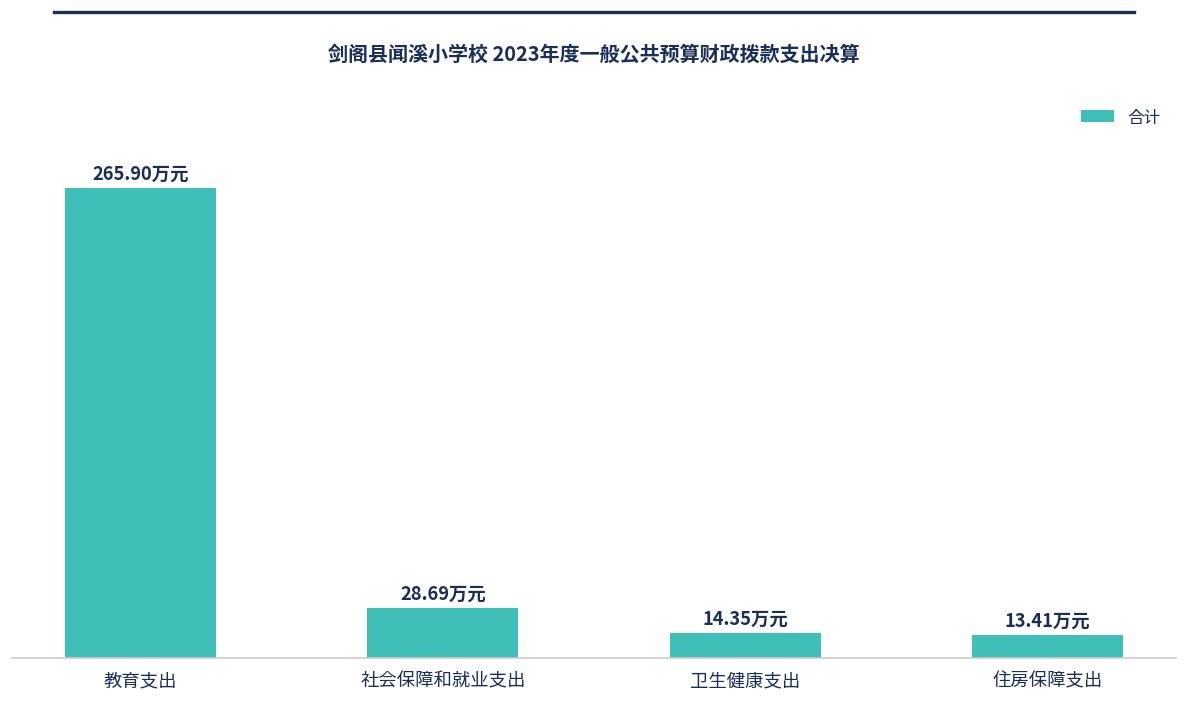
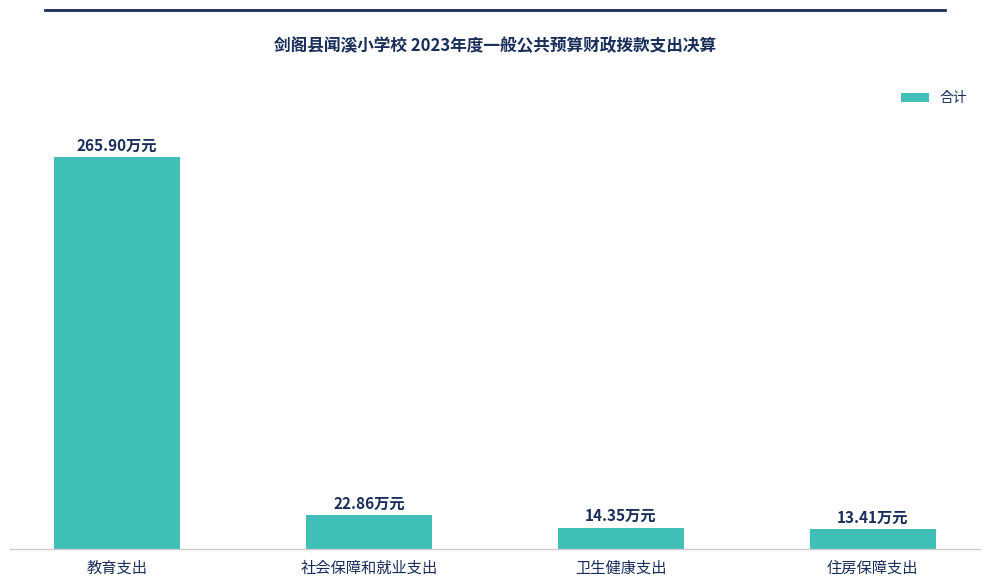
  {
    "教育支出": 265.90,
-   "社会保障和就业支出": 28.69,
+   "社会保障和就业支出": 22.86,
    "卫生健康支出": 14.35,
    "住房保障支出": 13.41
  }
